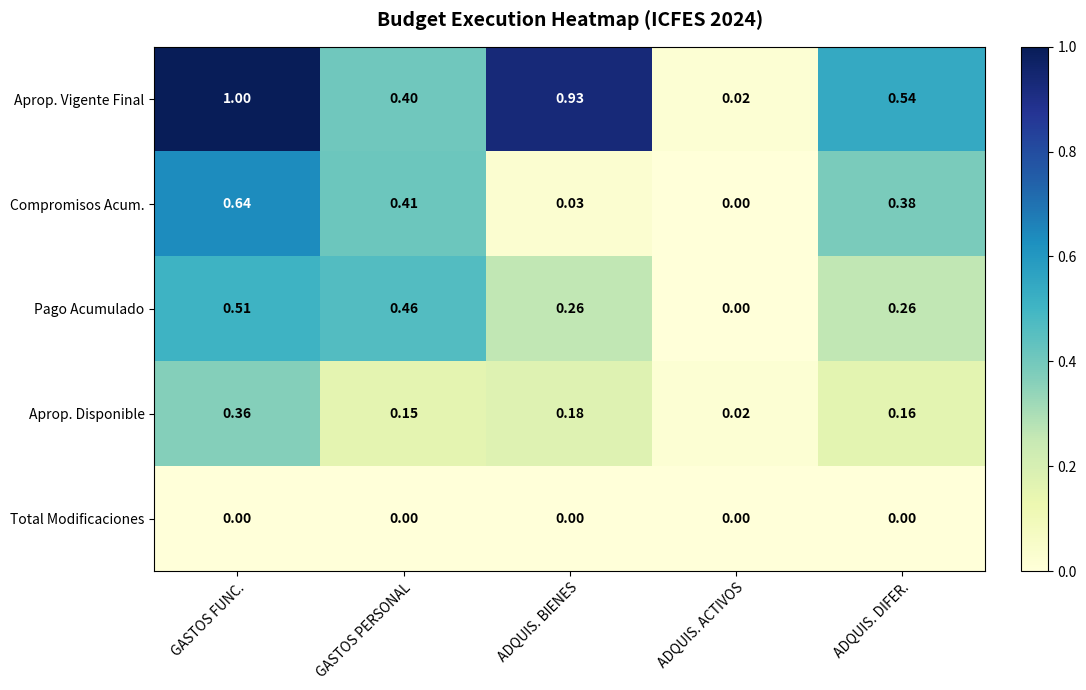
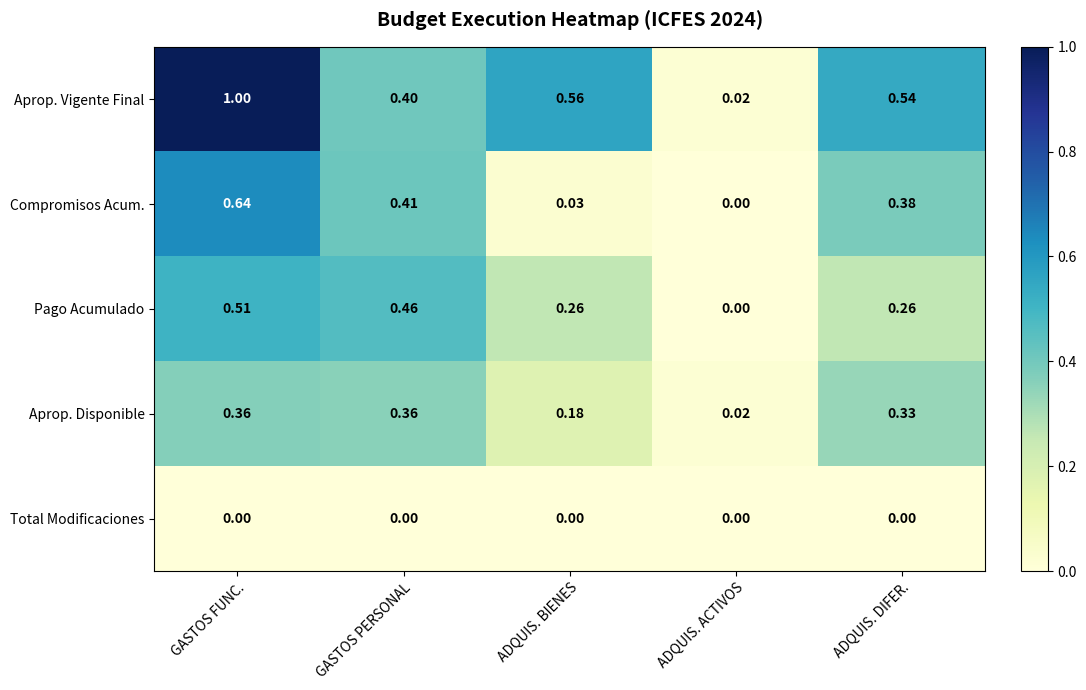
  {
    "Aprop. Vigente Final": {
      "GASTOS FUNC.": 1.00,
      "GASTOS PERSONAL": 0.40,
-     "ADQUIS. BIENES": 0.93,
+     "ADQUIS. BIENES": 0.56,
      "ADQUIS. ACTIVOS": 0.02,
      "ADQUIS. DIFER.": 0.54
    },
    "Compromisos Acum.": {
      "GASTOS FUNC.": 0.64,
      "GASTOS PERSONAL": 0.41,
      "ADQUIS. BIENES": 0.03,
      "ADQUIS. ACTIVOS": 0.00,
      "ADQUIS. DIFER.": 0.38
    },
    "Pago Acumulado": {
      "GASTOS FUNC.": 0.51,
      "GASTOS PERSONAL": 0.46,
      "ADQUIS. BIENES": 0.26,
      "ADQUIS. ACTIVOS": 0.00,
      "ADQUIS. DIFER.": 0.26
    },
    "Aprop. Disponible": {
      "GASTOS FUNC.": 0.36,
-     "GASTOS PERSONAL": 0.15,
+     "GASTOS PERSONAL": 0.36,
      "ADQUIS. BIENES": 0.18,
      "ADQUIS. ACTIVOS": 0.02,
-     "ADQUIS. DIFER.": 0.16
+     "ADQUIS. DIFER.": 0.33
    },
    "Total Modificaciones": {
      "GASTOS FUNC.": 0.00,
      "GASTOS PERSONAL": 0.00,
      "ADQUIS. BIENES": 0.00,
      "ADQUIS. ACTIVOS": 0.00,
      "ADQUIS. DIFER.": 0.00
    }
  }
